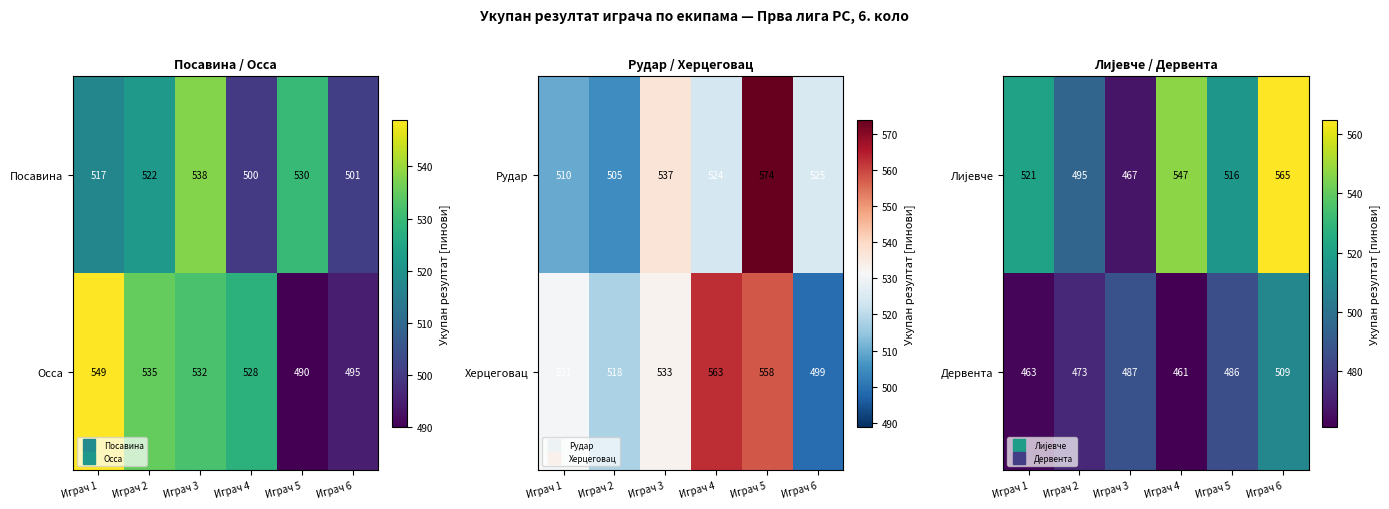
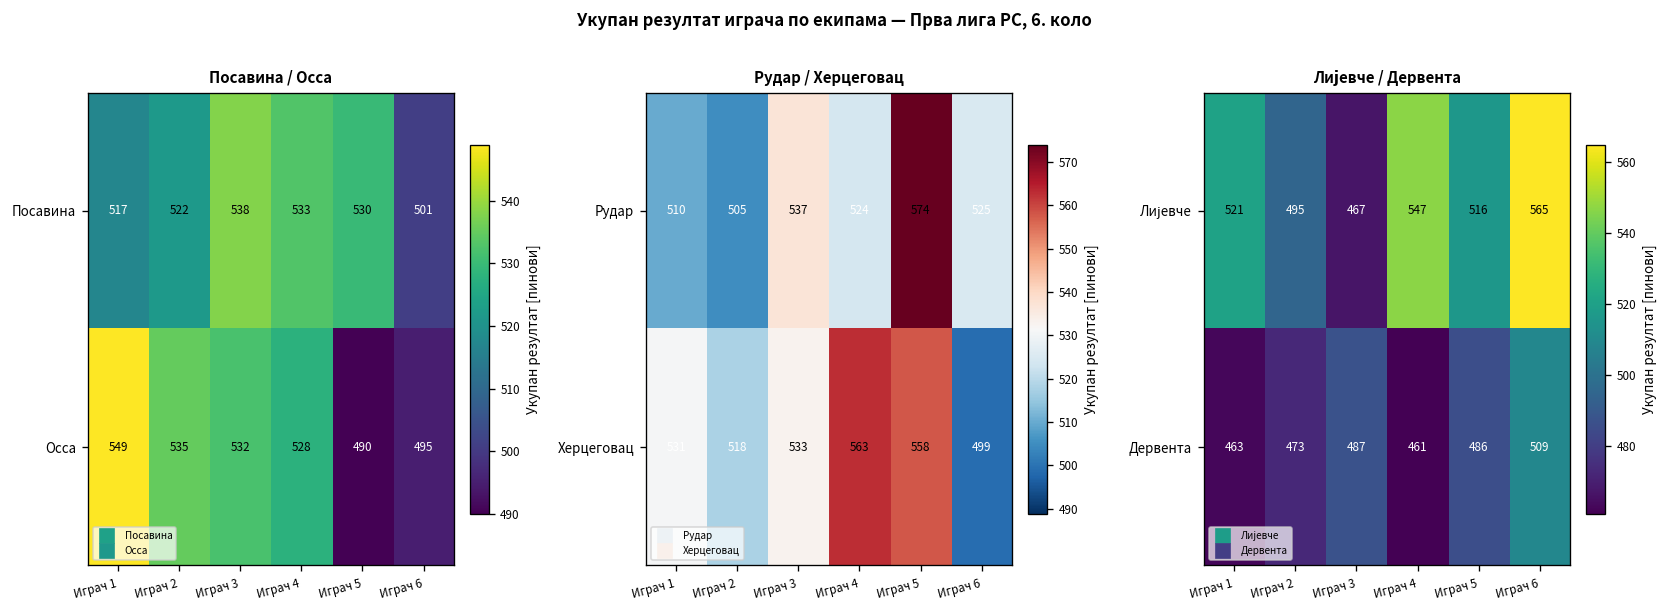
  {
    "Посавина / Осса": {
      "Посавина": {
        "Играч 1": 517,
        "Играч 2": 522,
        "Играч 3": 538,
-       "Играч 4": 500,
+       "Играч 4": 533,
        "Играч 5": 530,
        "Играч 6": 501
      },
      "Осса": {
        "Играч 1": 549,
        "Играч 2": 535,
        "Играч 3": 532,
        "Играч 4": 528,
        "Играч 5": 490,
        "Играч 6": 495
      }
    },
    "Рудар / Херцеговац": {
      "Рудар": {
        "Играч 1": 510,
        "Играч 2": 505,
        "Играч 3": 537,
        "Играч 5": 574
      },
      "Херцеговац": {
        "Играч 2": 518,
        "Играч 3": 533,
        "Играч 4": 563,
        "Играч 5": 558,
        "Играч 6": 499
      }
    },
    "Лијевче / Дервента": {
      "Лијевче": {
        "Играч 1": 521,
        "Играч 2": 495,
        "Играч 3": 467,
        "Играч 4": 547,
        "Играч 5": 516,
        "Играч 6": 565
      },
      "Дервента": {
        "Играч 1": 463,
        "Играч 2": 473,
        "Играч 3": 487,
        "Играч 4": 461,
        "Играч 5": 486,
        "Играч 6": 509
      }
    }
  }
